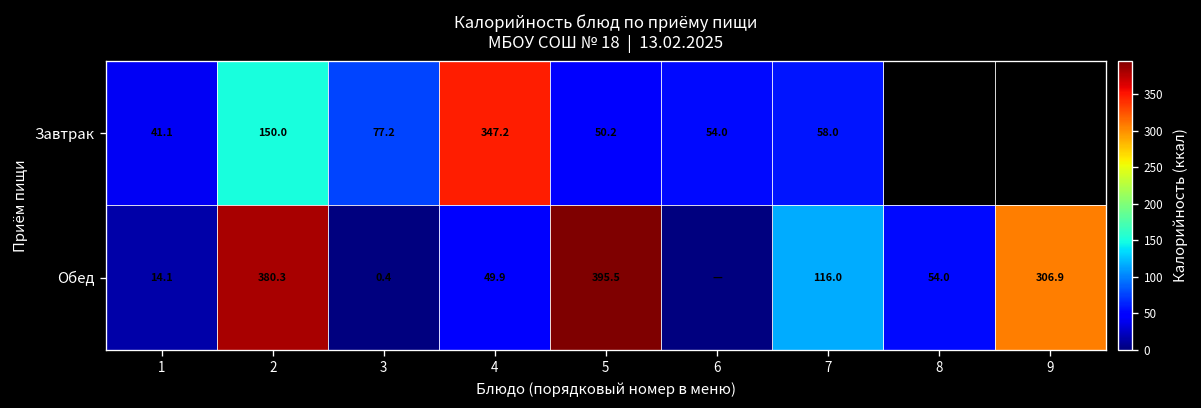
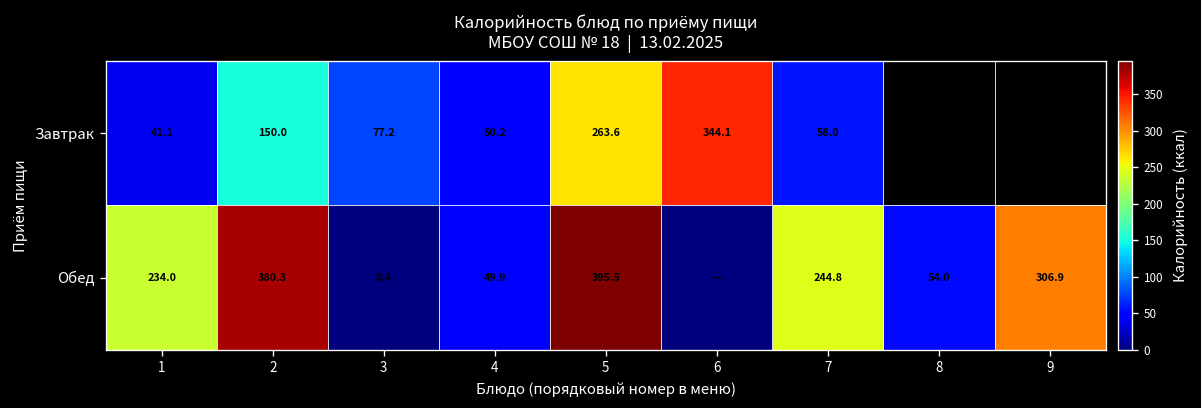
  {
    "Завтрак": {
      "1": 41.1,
      "2": 150.0,
      "3": 77.2,
-     "4": 347.2,
-     "5": 50.2,
-     "6": 54.0,
+     "4": 50.2,
+     "5": 263.6,
+     "6": 344.1,
      "7": 58.0
    },
    "Обед": {
-     "1": 14.1,
+     "1": 234.0,
      "2": 380.3,
      "3": 0.4,
      "4": 49.9,
      "5": 395.5,
-     "7": 116.0,
+     "7": 244.8,
      "8": 54.0,
      "9": 306.9
    }
  }
